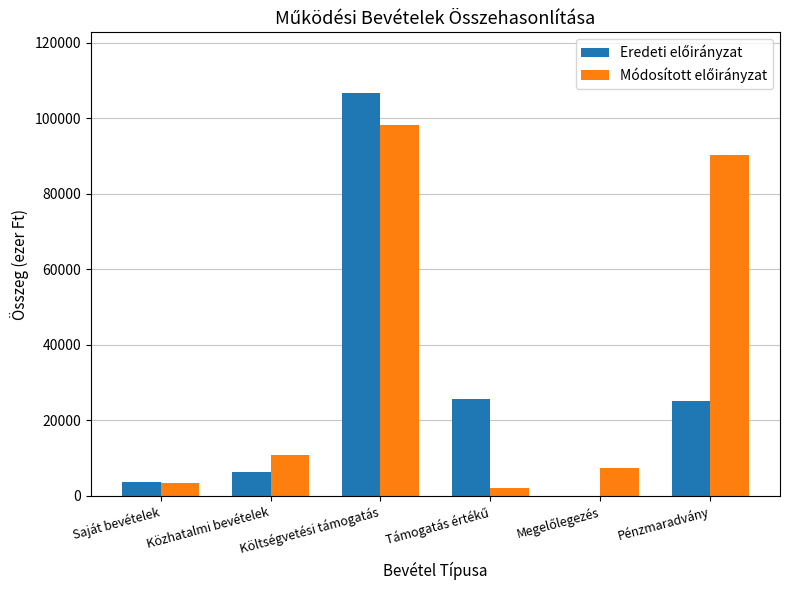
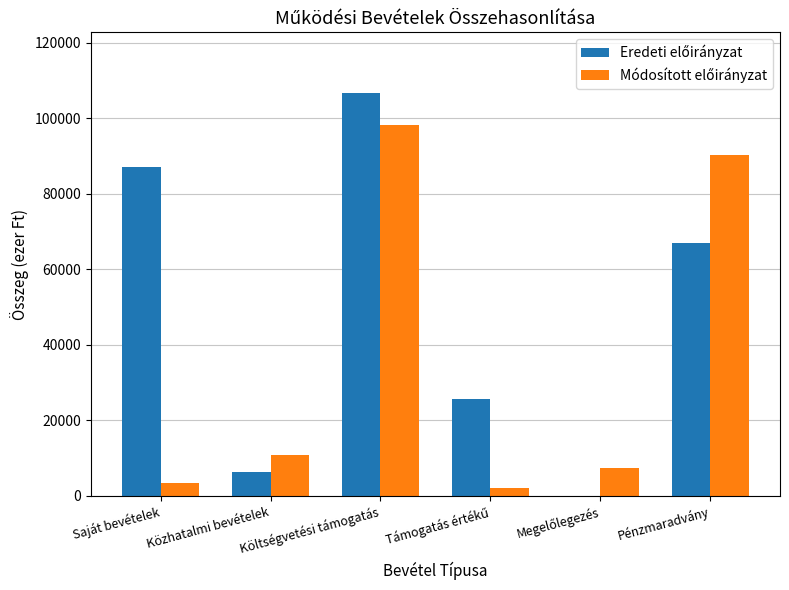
  {
    "Eredeti előirányzat": {
-     "Saját bevételek": 4000,
+     "Saját bevételek": 87000,
      "Közhatalmi bevételek": 6000,
      "Költségvetési támogatás": 107000,
      "Támogatás értékű": 26000,
      "Megelőlegezés": 0,
-     "Pénzmaradvány": 25000
+     "Pénzmaradvány": 67000
    },
    "Módosított előirányzat": {
      "Saját bevételek": 3000,
      "Közhatalmi bevételek": 11000,
      "Költségvetési támogatás": 98000,
      "Támogatás értékű": 2000,
      "Megelőlegezés": 7000,
      "Pénzmaradvány": 90000
    }
  }
